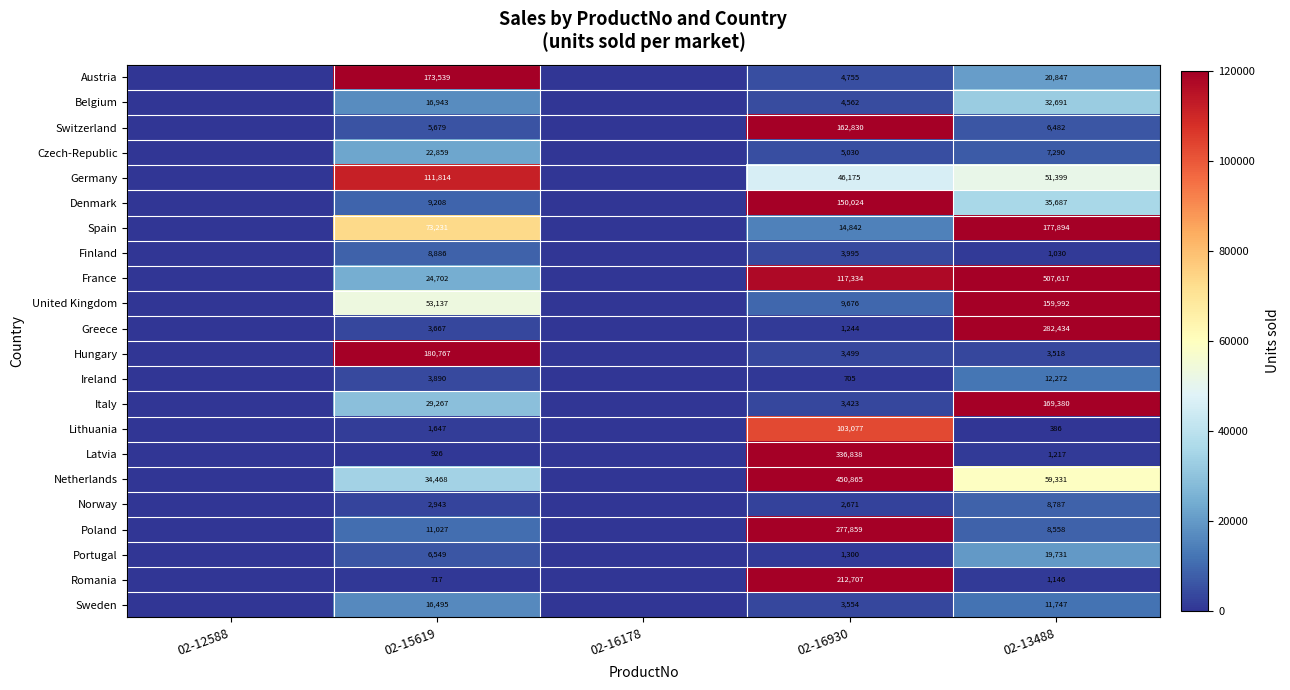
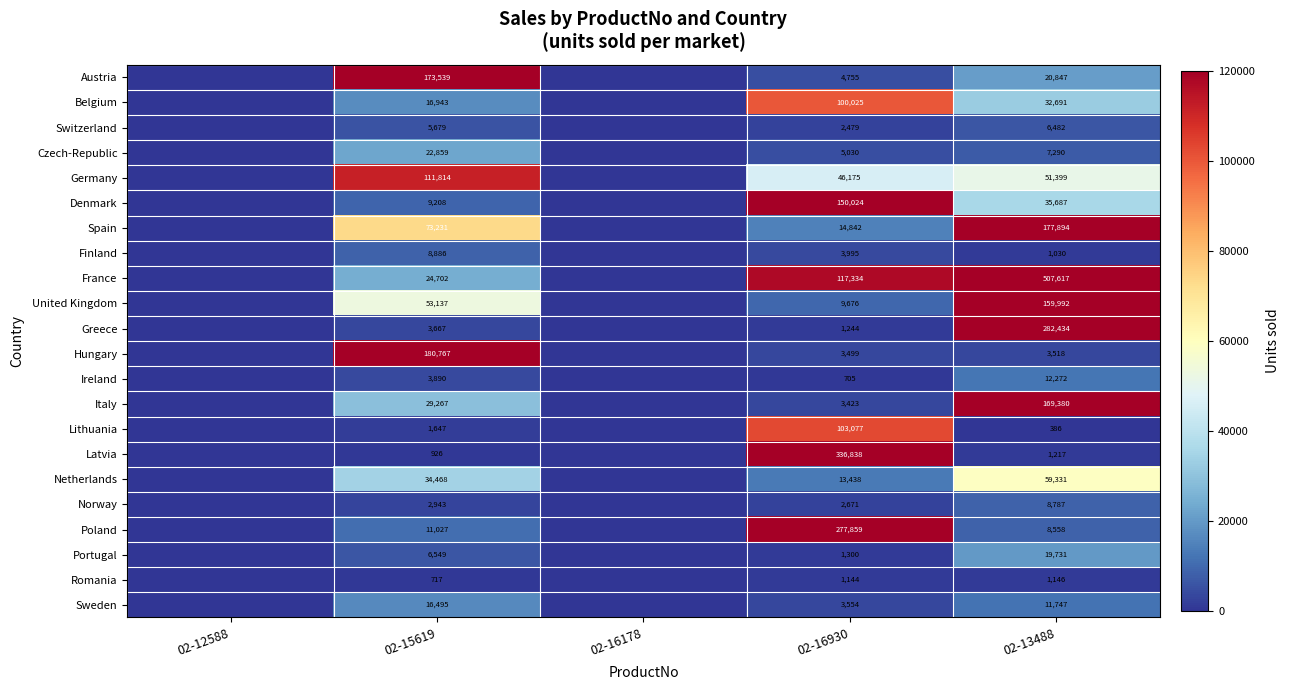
  {
    "Austria": {
      "02-15619": "173,539",
      "02-16930": "4,755",
      "02-13488": "20,847"
    },
    "Belgium": {
      "02-15619": "16,943",
-     "02-16930": "4,562",
+     "02-16930": "100,025",
      "02-13488": "32,691"
    },
    "Switzerland": {
      "02-15619": "5,679",
-     "02-16930": "162,830",
+     "02-16930": "2,479",
      "02-13488": "6,482"
    },
    "Czech-Republic": {
      "02-15619": "22,859",
      "02-16930": "5,030",
      "02-13488": "7,290"
    },
    "Germany": {
      "02-15619": "111,814",
      "02-16930": "46,175",
      "02-13488": "51,399"
    },
    "Denmark": {
      "02-15619": "9,208",
      "02-16930": "150,024",
      "02-13488": "35,687"
    },
    "Spain": {
      "02-15619": "73,231",
      "02-16930": "14,842",
      "02-13488": "177,894"
    },
    "Finland": {
      "02-15619": "8,886",
      "02-16930": "3,995",
      "02-13488": "1,030"
    },
    "France": {
      "02-15619": "24,702",
      "02-16930": "117,334",
      "02-13488": "507,617"
    },
    "United Kingdom": {
      "02-15619": "53,137",
      "02-16930": "9,676",
      "02-13488": "159,992"
    },
    "Greece": {
      "02-15619": "3,667",
      "02-16930": "1,244",
      "02-13488": "282,434"
    },
    "Hungary": {
      "02-15619": "180,767",
      "02-16930": "3,499",
      "02-13488": "3,518"
    },
    "Ireland": {
      "02-15619": "3,890",
      "02-16930": "705",
      "02-13488": "12,272"
    },
    "Italy": {
      "02-15619": "29,267",
      "02-16930": "3,423",
      "02-13488": "169,380"
    },
    "Lithuania": {
      "02-15619": "1,647",
      "02-16930": "103,077",
      "02-13488": "386"
    },
    "Latvia": {
      "02-15619": "926",
      "02-16930": "336,838",
      "02-13488": "1,217"
    },
    "Netherlands": {
      "02-15619": "34,468",
-     "02-16930": "450,865",
+     "02-16930": "13,438",
      "02-13488": "59,331"
    },
    "Norway": {
      "02-15619": "2,943",
      "02-16930": "2,671",
      "02-13488": "8,787"
    },
    "Poland": {
      "02-15619": "11,027",
      "02-16930": "277,859",
      "02-13488": "8,558"
    },
    "Portugal": {
      "02-15619": "6,549",
      "02-16930": "1,300",
      "02-13488": "19,731"
    },
    "Romania": {
      "02-15619": "717",
-     "02-16930": "212,707",
+     "02-16930": "1,144",
      "02-13488": "1,146"
    },
    "Sweden": {
      "02-15619": "16,495",
      "02-16930": "3,554",
      "02-13488": "11,747"
    }
  }
